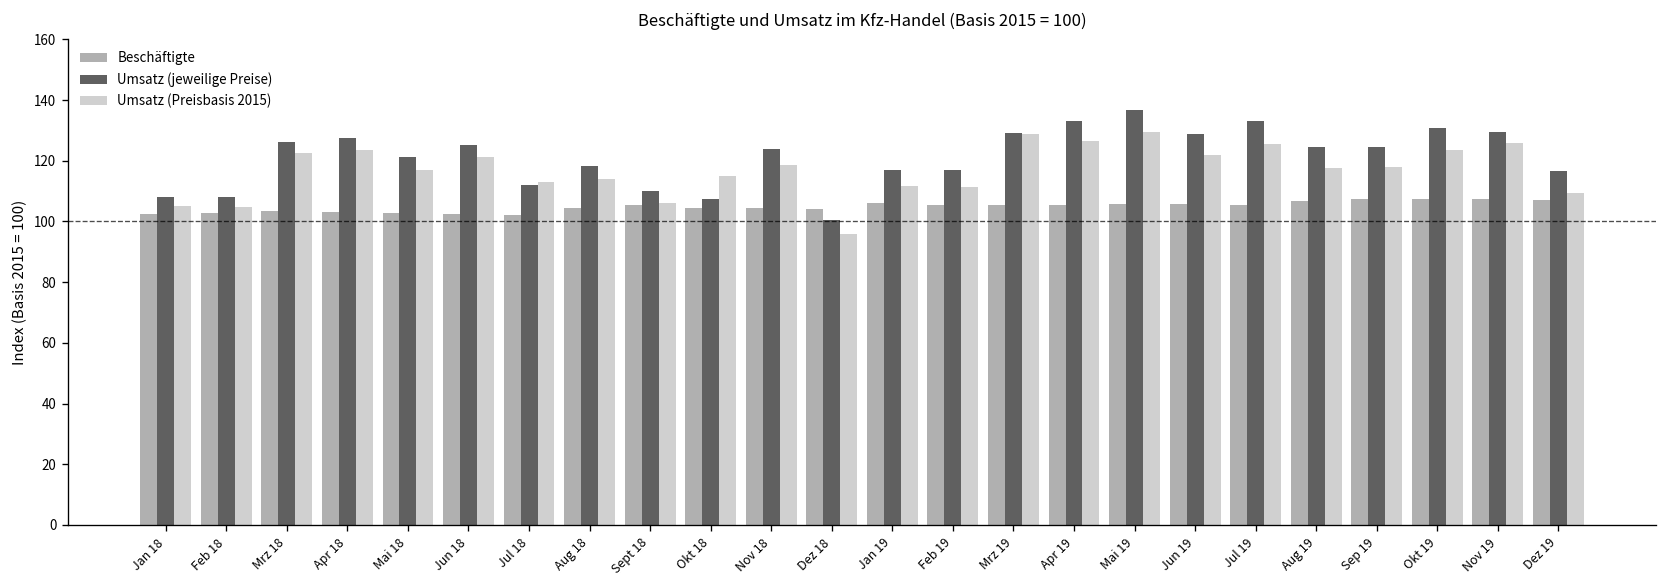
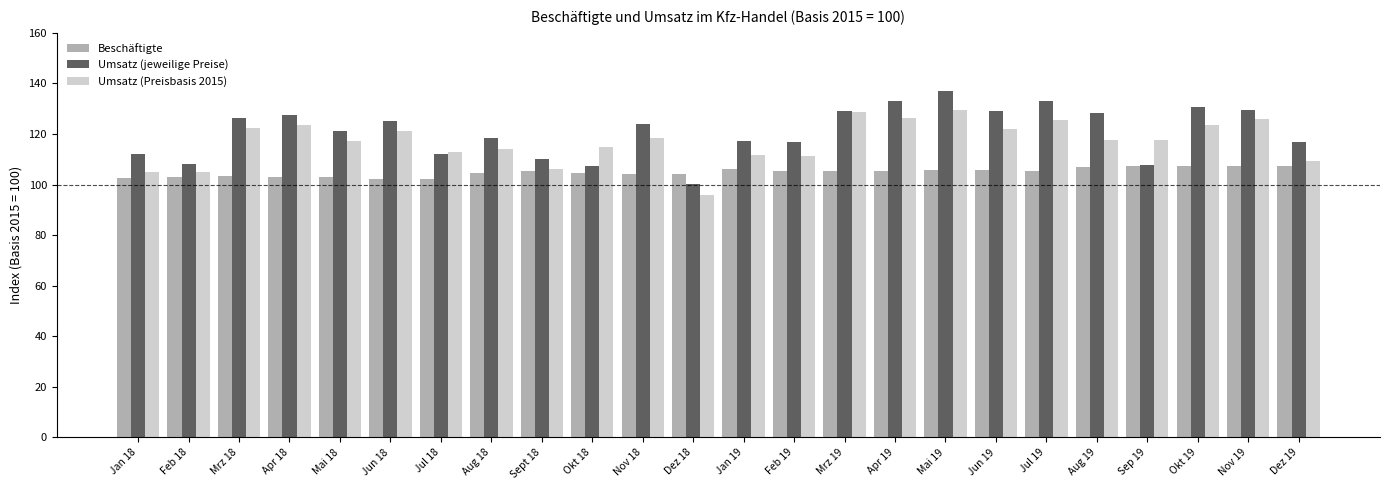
  {
    "Umsatz (jeweilige Preise)": {
-     "Jan 18": 108,
+     "Jan 18": 112,
      "Feb 18": 108,
      "Mrz 18": 126,
      "Apr 18": 128,
      "Mai 18": 121,
      "Jun 18": 125,
      "Jul 18": 112,
      "Aug 18": 118,
      "Sept 18": 110,
      "Okt 18": 107,
      "Nov 18": 124,
      "Dez 18": 100,
      "Jan 19": 117,
      "Feb 19": 117,
      "Mrz 19": 129,
      "Apr 19": 133,
      "Mai 19": 137,
      "Jun 19": 129,
      "Jul 19": 133,
-     "Aug 19": 125,
-     "Sep 19": 125,
+     "Aug 19": 128,
+     "Sep 19": 108,
      "Okt 19": 131,
      "Nov 19": 129,
      "Dez 19": 117
    }
  }
